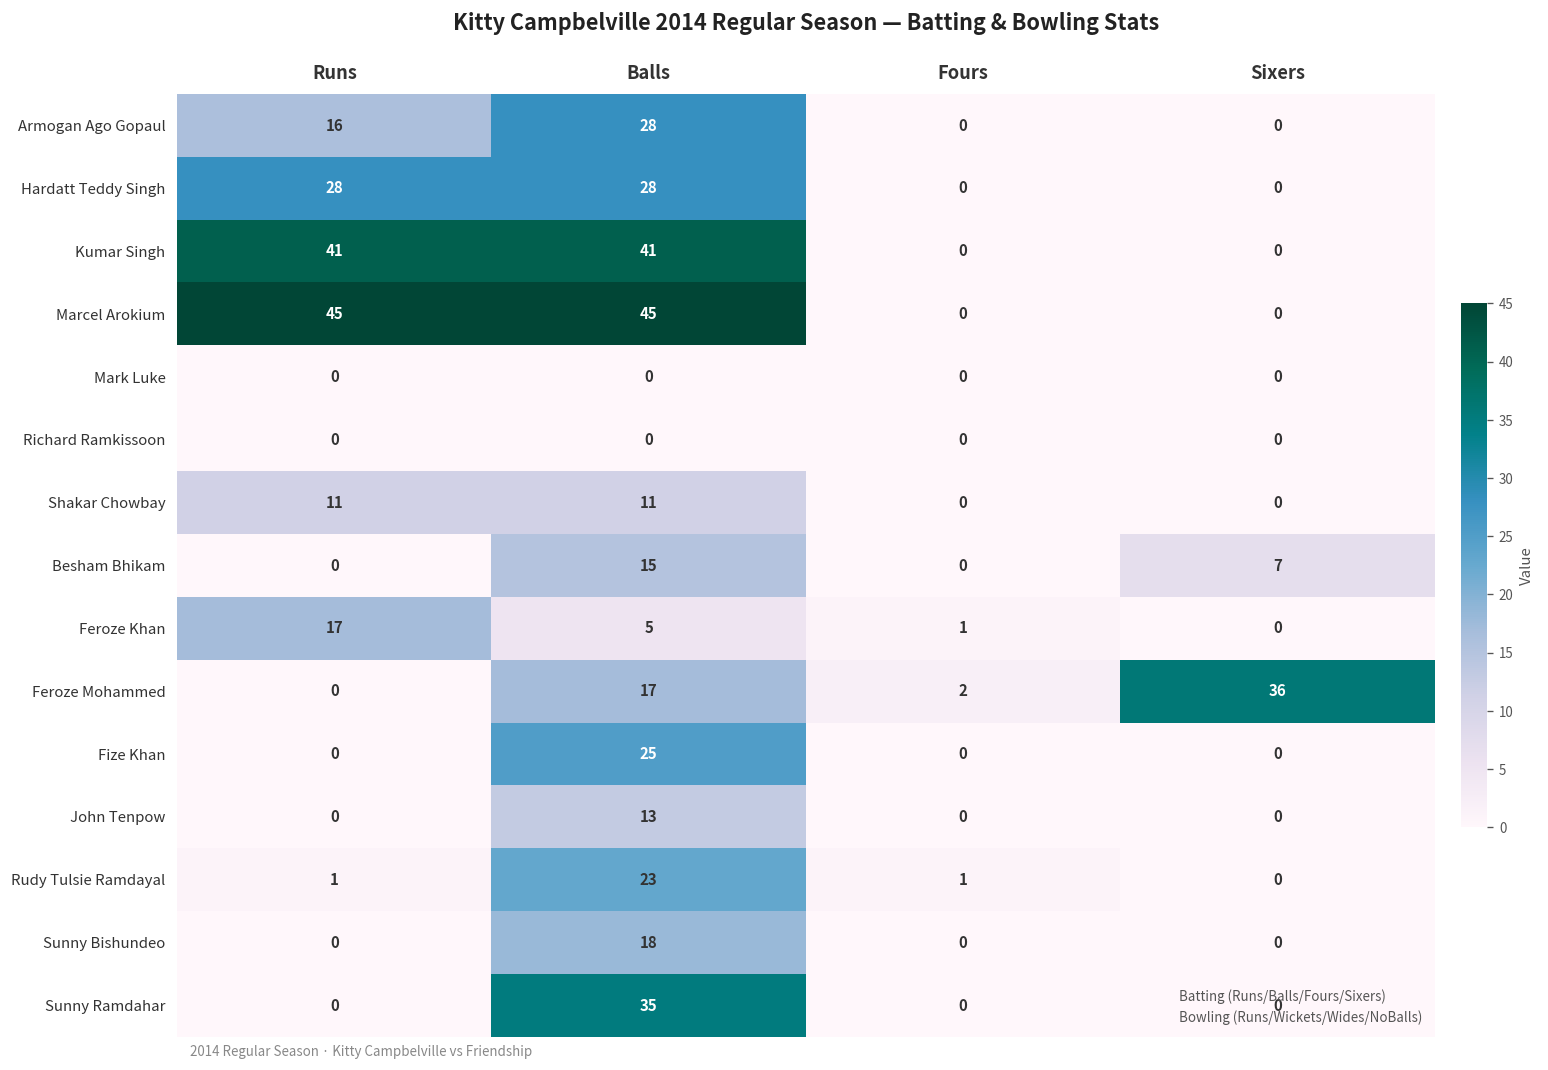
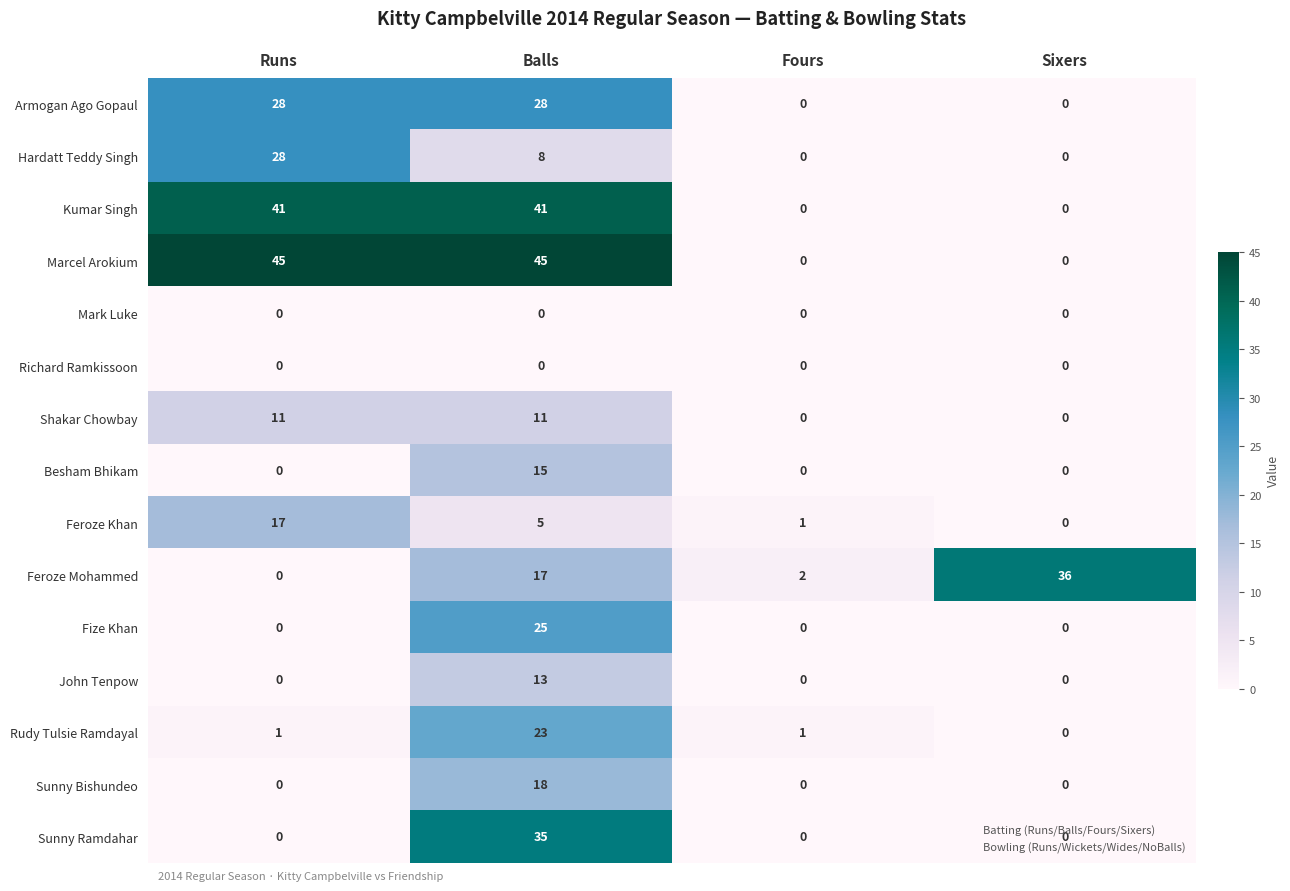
  {
    "Armogan Ago Gopaul": {
-     "Runs": 16,
+     "Runs": 28,
      "Balls": 28,
      "Fours": 0,
      "Sixers": 0
    },
    "Hardatt Teddy Singh": {
      "Runs": 28,
-     "Balls": 28,
+     "Balls": 8,
      "Fours": 0,
      "Sixers": 0
    },
    "Kumar Singh": {
      "Runs": 41,
      "Balls": 41,
      "Fours": 0,
      "Sixers": 0
    },
    "Marcel Arokium": {
      "Runs": 45,
      "Balls": 45,
      "Fours": 0,
      "Sixers": 0
    },
    "Mark Luke": {
      "Runs": 0,
      "Balls": 0,
      "Fours": 0,
      "Sixers": 0
    },
    "Richard Ramkissoon": {
      "Runs": 0,
      "Balls": 0,
      "Fours": 0,
      "Sixers": 0
    },
    "Shakar Chowbay": {
      "Runs": 11,
      "Balls": 11,
      "Fours": 0,
      "Sixers": 0
    },
    "Besham Bhikam": {
      "Runs": 0,
      "Balls": 15,
      "Fours": 0,
-     "Sixers": 7
+     "Sixers": 0
    },
    "Feroze Khan": {
      "Runs": 17,
      "Balls": 5,
      "Fours": 1,
      "Sixers": 0
    },
    "Feroze Mohammed": {
      "Runs": 0,
      "Balls": 17,
      "Fours": 2,
      "Sixers": 36
    },
    "Fize Khan": {
      "Runs": 0,
      "Balls": 25,
      "Fours": 0,
      "Sixers": 0
    },
    "John Tenpow": {
      "Runs": 0,
      "Balls": 13,
      "Fours": 0,
      "Sixers": 0
    },
    "Rudy Tulsie Ramdayal": {
      "Runs": 1,
      "Balls": 23,
      "Fours": 1,
      "Sixers": 0
    },
    "Sunny Bishundeo": {
      "Runs": 0,
      "Balls": 18,
      "Fours": 0,
      "Sixers": 0
    },
    "Sunny Ramdahar": {
      "Runs": 0,
      "Balls": 35,
      "Fours": 0,
      "Sixers": 0
    }
  }
